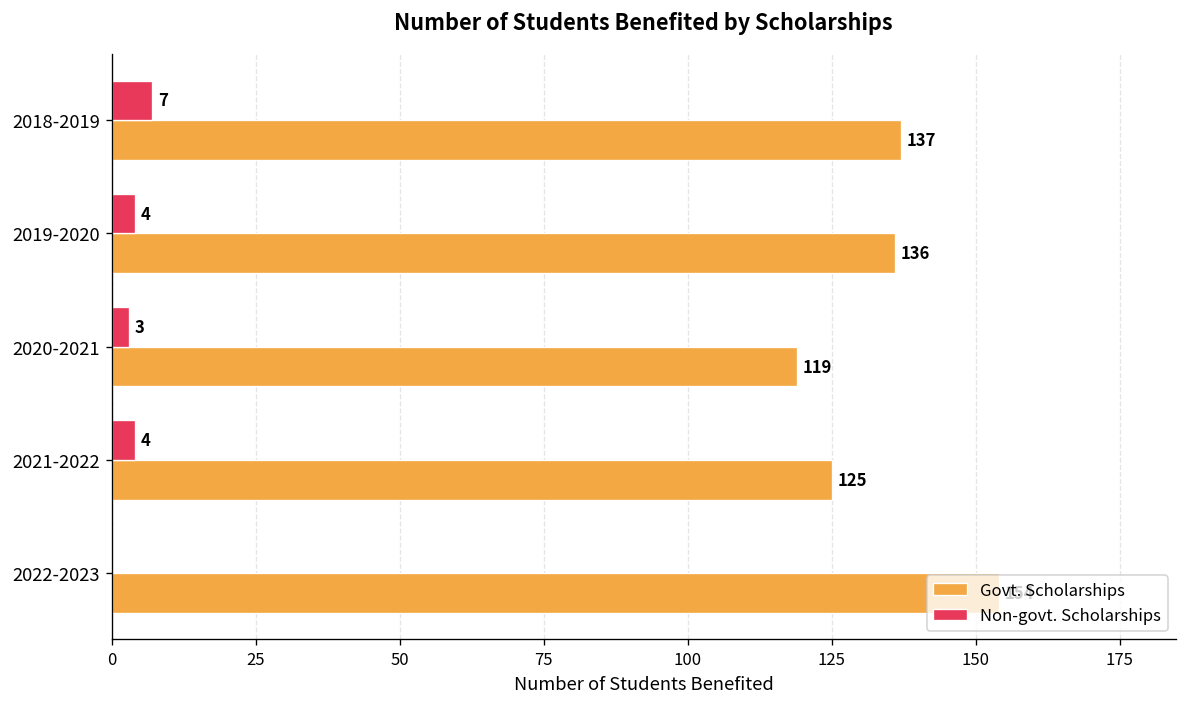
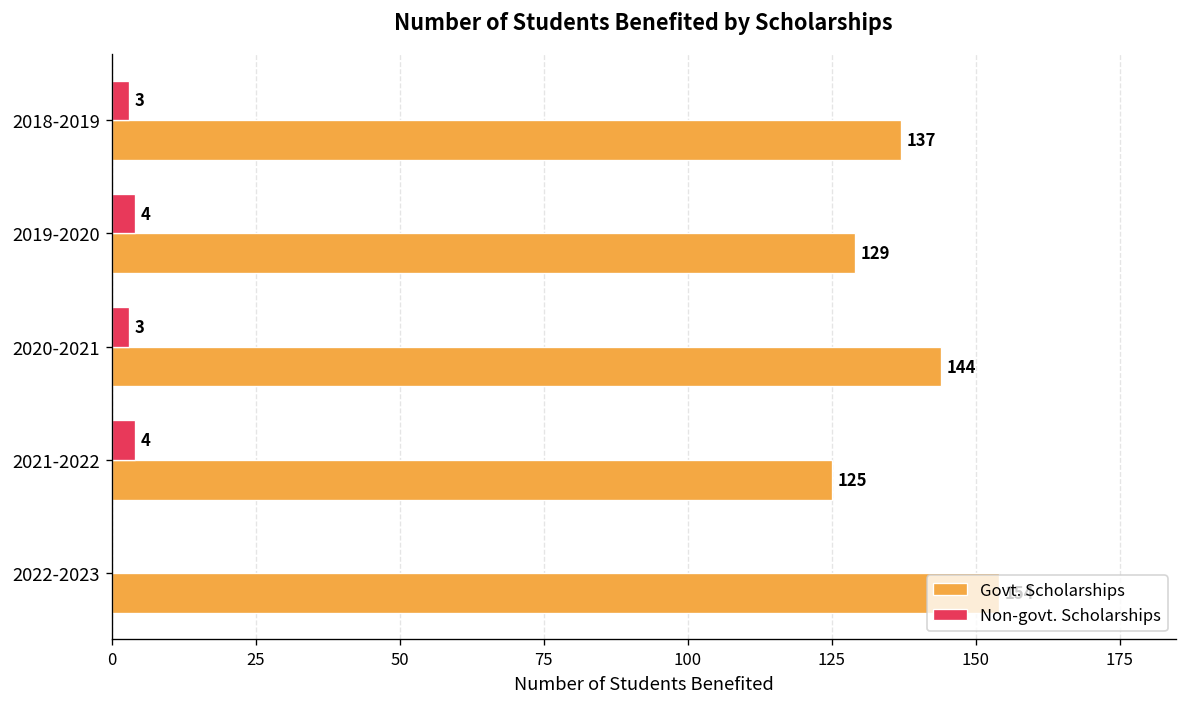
  {
    "Govt. Scholarships": {
      "2018-2019": 137,
-     "2019-2020": 136,
-     "2020-2021": 119,
+     "2019-2020": 129,
+     "2020-2021": 144,
      "2021-2022": 125
    },
    "Non-govt. Scholarships": {
-     "2018-2019": 7,
+     "2018-2019": 3,
      "2019-2020": 4,
      "2020-2021": 3,
      "2021-2022": 4
    }
  }
